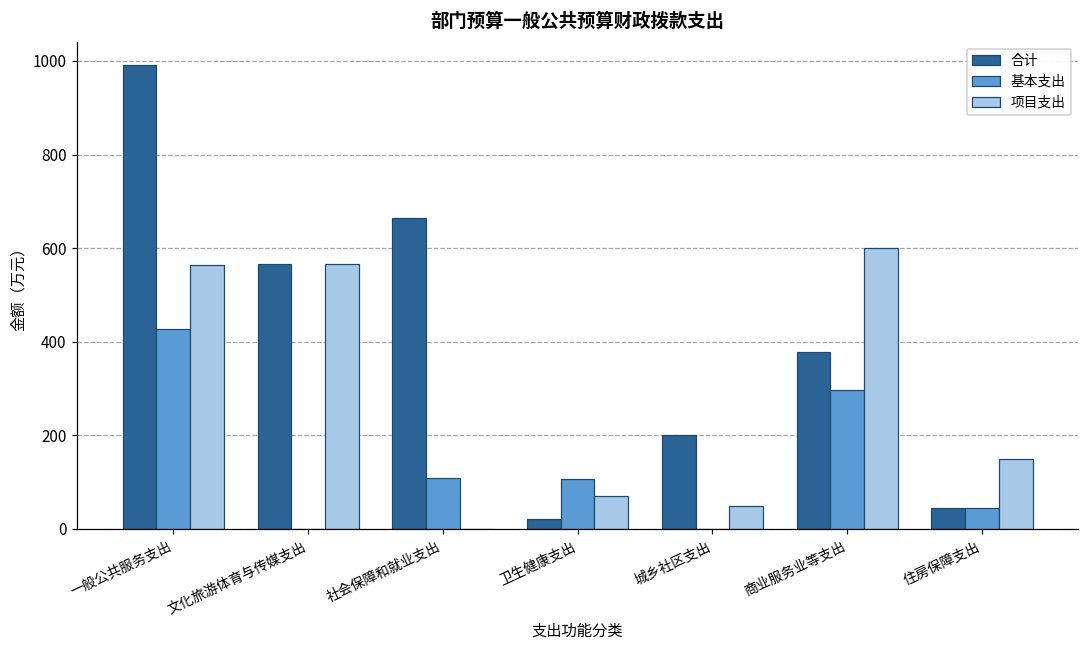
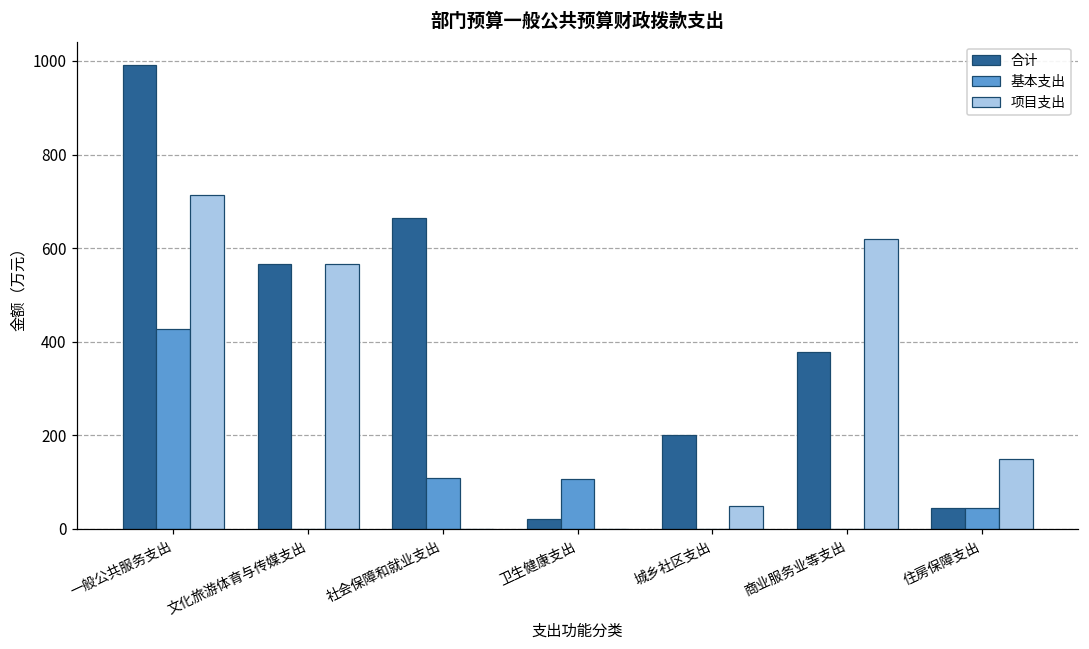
  {
    "合计": {
      "一般公共服务支出": 990,
      "文化旅游体育与传媒支出": 570,
      "社会保障和就业支出": 660,
      "卫生健康支出": 20,
      "城乡社区支出": 200,
      "商业服务业等支出": 380,
      "住房保障支出": 40
    },
    "基本支出": {
      "一般公共服务支出": 430,
      "文化旅游体育与传媒支出": 0,
      "社会保障和就业支出": 110,
      "卫生健康支出": 110,
      "城乡社区支出": 0,
-     "商业服务业等支出": 300,
+     "商业服务业等支出": 0,
      "住房保障支出": 40
    },
    "项目支出": {
-     "一般公共服务支出": 560,
+     "一般公共服务支出": 710,
      "文化旅游体育与传媒支出": 570,
      "社会保障和就业支出": 0,
-     "卫生健康支出": 70,
+     "卫生健康支出": 0,
      "城乡社区支出": 50,
-     "商业服务业等支出": 600,
+     "商业服务业等支出": 620,
      "住房保障支出": 150
    }
  }
